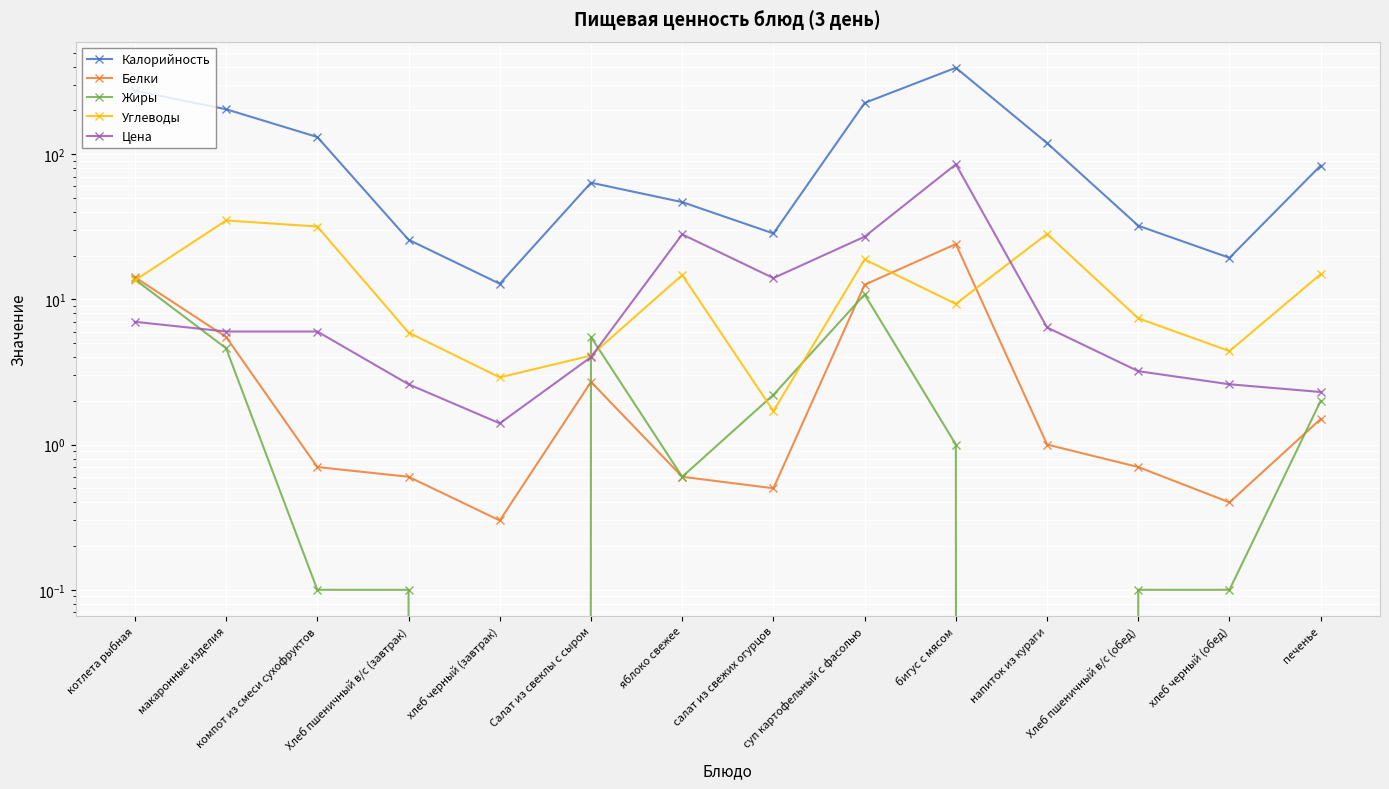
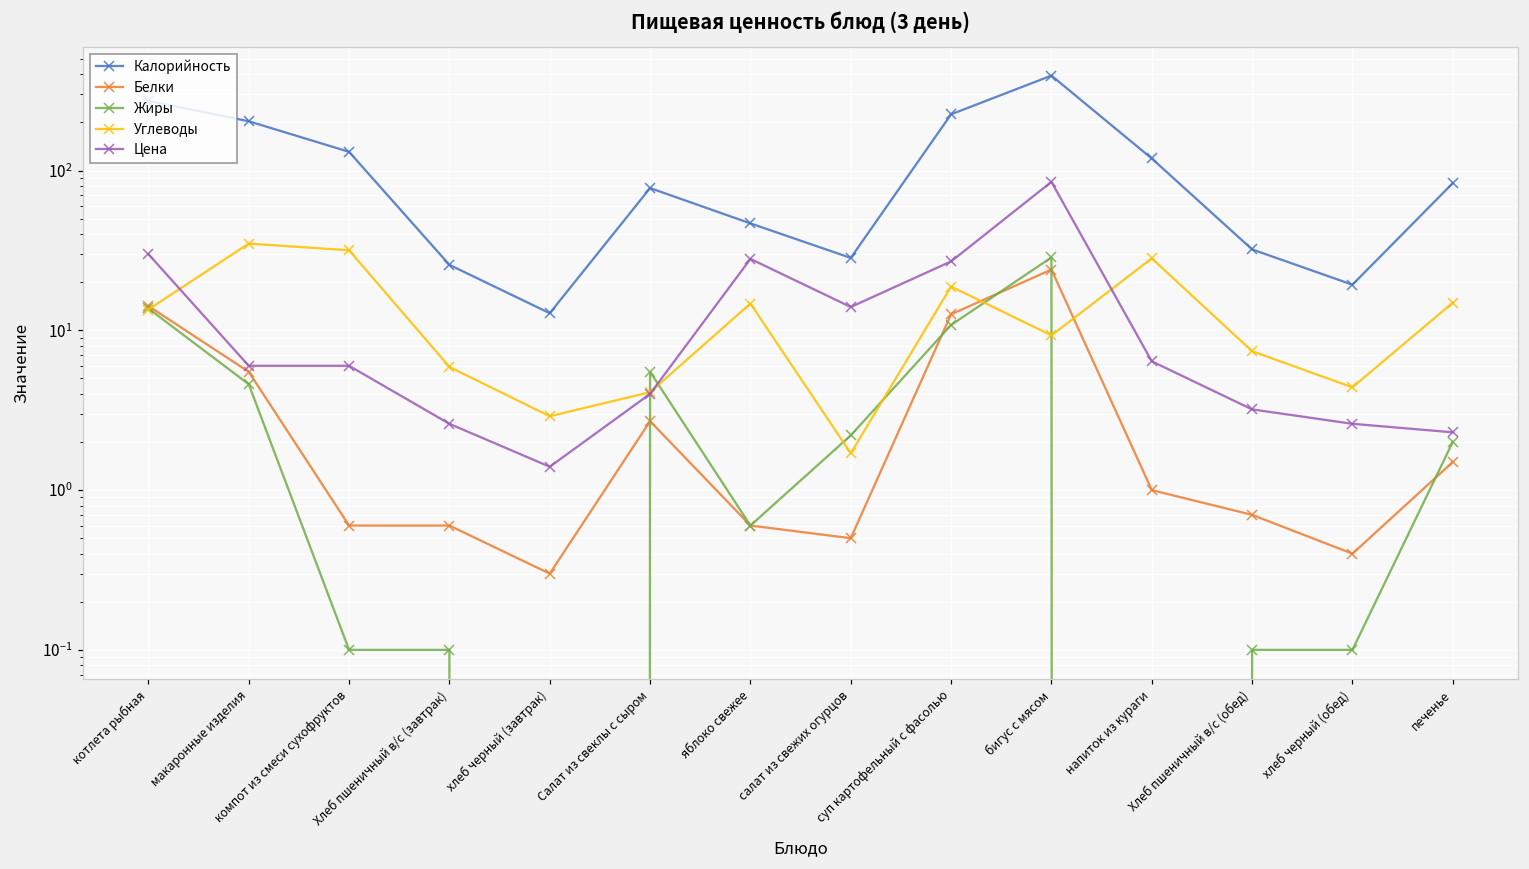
  {
    "Калорийность": {
      "макаронные изделия": 200,
      "компот из смеси сухофруктов": 130,
      "Хлеб пшеничный в/с (завтрак)": 26,
      "хлеб черный (завтрак)": 13,
-     "Салат из свеклы с сыром": 60,
+     "Салат из свеклы с сыром": 80,
      "яблоко свежее": 47,
      "салат из свежих огурцов": 28,
      "суп картофельный с фасолью": 220,
      "бигус с мясом": 390,
      "напиток из кураги": 120,
      "Хлеб пшеничный в/с (обед)": 32,
      "хлеб черный (обед)": 19,
      "печенье": 80
    },
    "Белки": {
      "макаронные изделия": 5.5,
-     "компот из смеси сухофруктов": 0.7,
+     "компот из смеси сухофруктов": 0.6,
      "Хлеб пшеничный в/с (завтрак)": 0.6,
      "хлеб черный (завтрак)": 0.3,
      "Салат из свеклы с сыром": 2.7,
      "салат из свежих огурцов": 0.5,
      "суп картофельный с фасолью": 13,
      "бигус с мясом": 24,
      "напиток из кураги": 1.0,
      "Хлеб пшеничный в/с (обед)": 0.7,
      "хлеб черный (обед)": 0.4,
      "печенье": 1.5
    },
    "Жиры": {
      "макаронные изделия": 4.6,
      "компот из смеси сухофруктов": 0.1,
      "Хлеб пшеничный в/с (завтрак)": 0.1,
      "Салат из свеклы с сыром": 5.5,
      "салат из свежих огурцов": 2.2,
      "суп картофельный с фасолью": 11,
-     "бигус с мясом": 1.0,
+     "бигус с мясом": 29,
      "Хлеб пшеничный в/с (обед)": 0.1,
      "хлеб черный (обед)": 0.1,
      "печенье": 2.0
    },
    "Углеводы": {
      "макаронные изделия": 35,
      "компот из смеси сухофруктов": 32,
      "Хлеб пшеничный в/с (завтрак)": 5.9,
      "хлеб черный (завтрак)": 2.9,
      "яблоко свежее": 15,
      "салат из свежих огурцов": 1.7,
      "суп картофельный с фасолью": 19,
      "бигус с мясом": 9,
      "напиток из кураги": 28,
      "Хлеб пшеничный в/с (обед)": 7,
      "хлеб черный (обед)": 4.4,
      "печенье": 15
    },
    "Цена": {
-     "котлета рыбная": 7,
+     "котлета рыбная": 30,
      "макаронные изделия": 6,
      "компот из смеси сухофруктов": 6,
      "Хлеб пшеничный в/с (завтрак)": 2.6,
      "хлеб черный (завтрак)": 1.4,
      "яблоко свежее": 28,
      "салат из свежих огурцов": 14,
      "суп картофельный с фасолью": 27,
      "бигус с мясом": 90,
      "напиток из кураги": 6,
      "Хлеб пшеничный в/с (обед)": 3.2,
      "хлеб черный (обед)": 2.6,
      "печенье": 2.3
    }
  }
